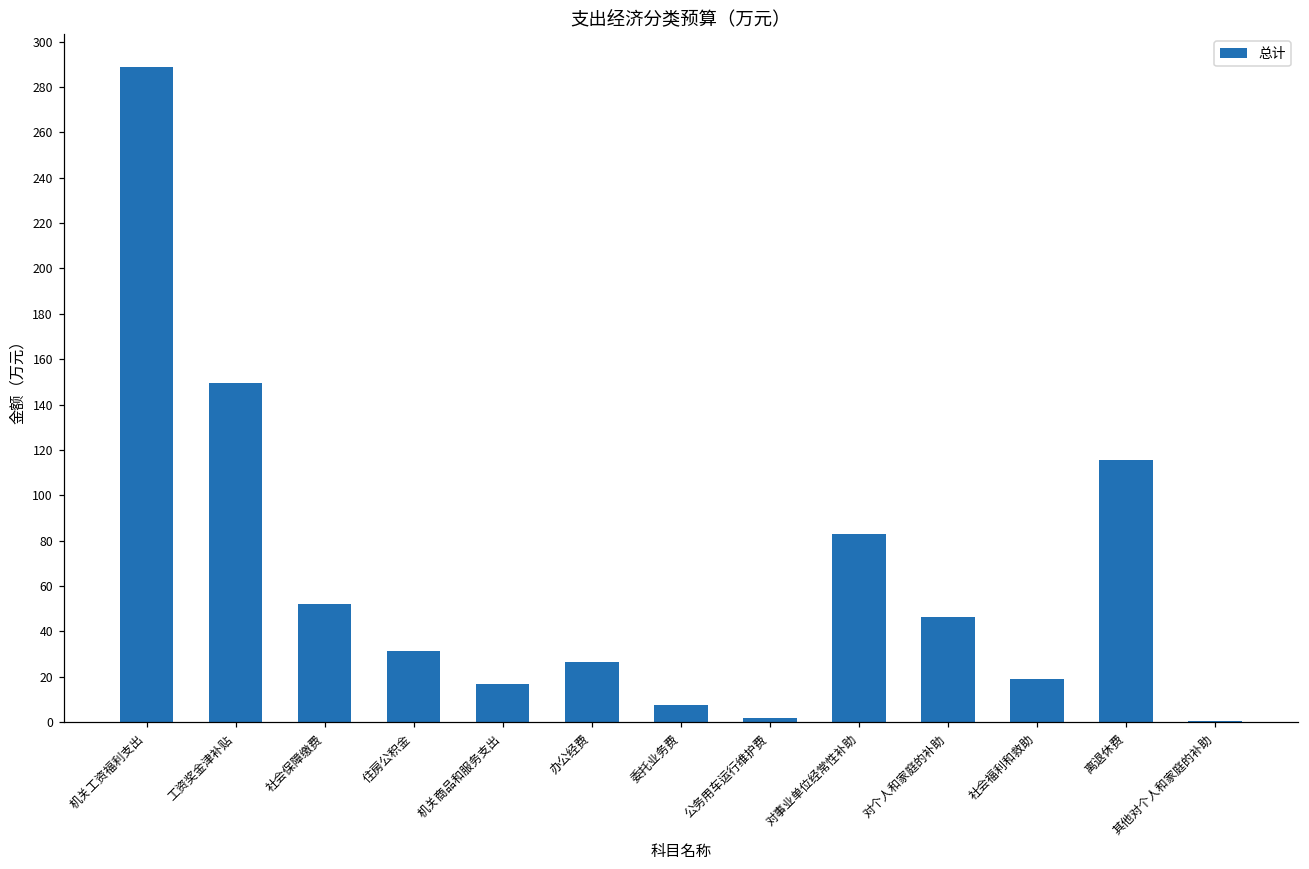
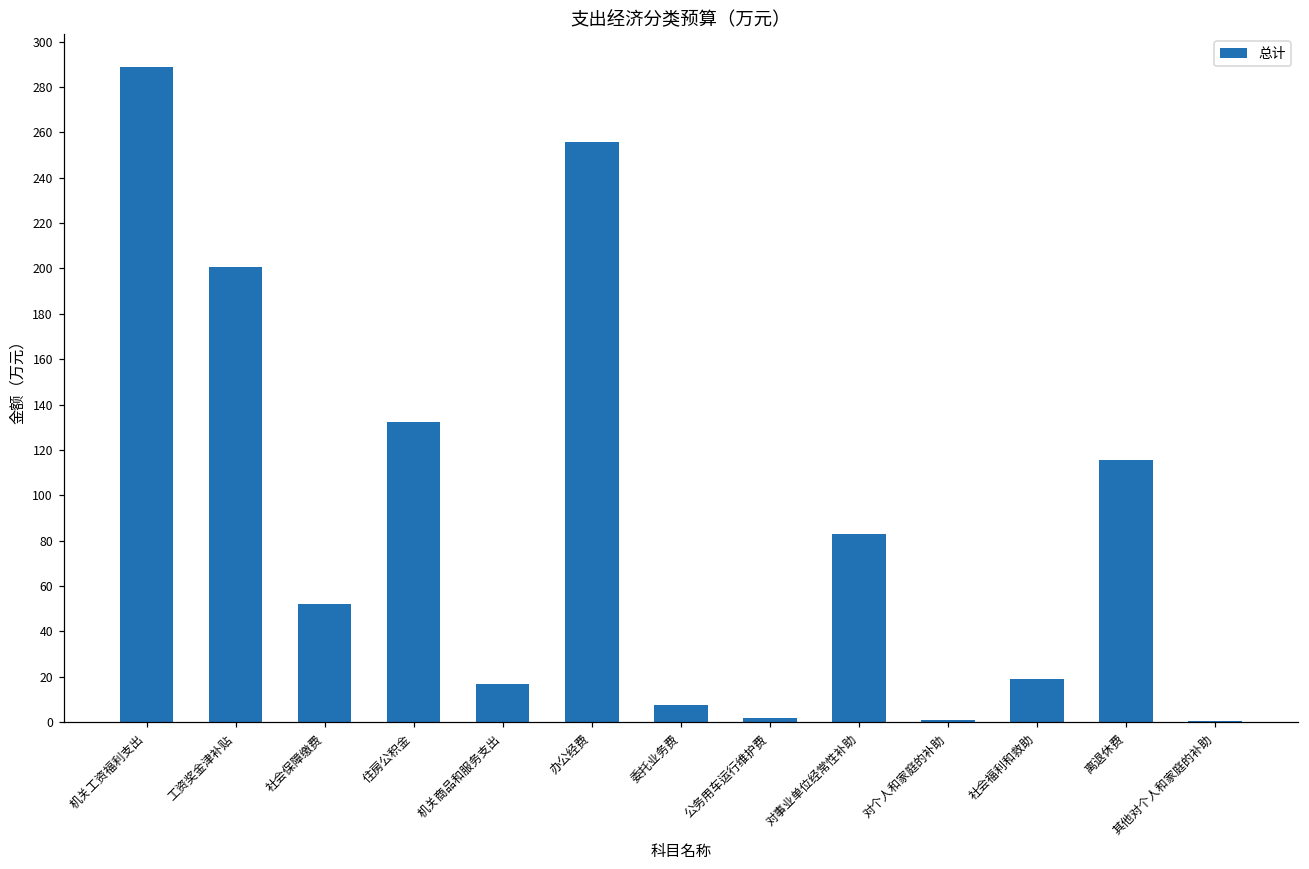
  {
    "机关工资福利支出": 289,
-   "工资奖金津补贴": 149,
+   "工资奖金津补贴": 200,
    "社会保障缴费": 52,
-   "住房公积金": 31,
+   "住房公积金": 132,
    "机关商品和服务支出": 17,
-   "办公经费": 27,
+   "办公经费": 256,
    "委托业务费": 7,
    "公务用车运行维护费": 2,
    "对事业单位经常性补助": 83,
-   "对个人和家庭的补助": 46,
+   "对个人和家庭的补助": 1,
    "社会福利和救助": 19,
    "离退休费": 116
  }
